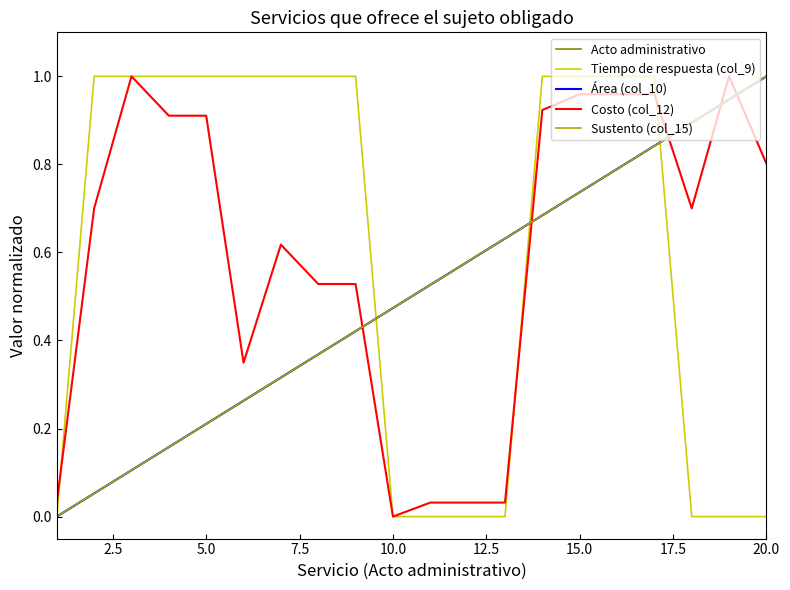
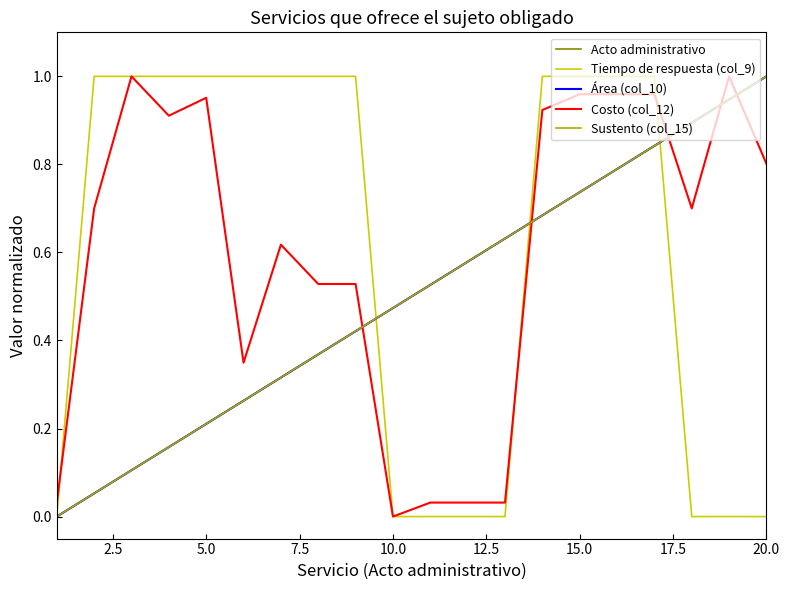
  {
    "Costo (col_12)": {
-     "5.0": 0.91,
+     "5.0": 0.95,
      "20.0": 0.80
    }
  }
